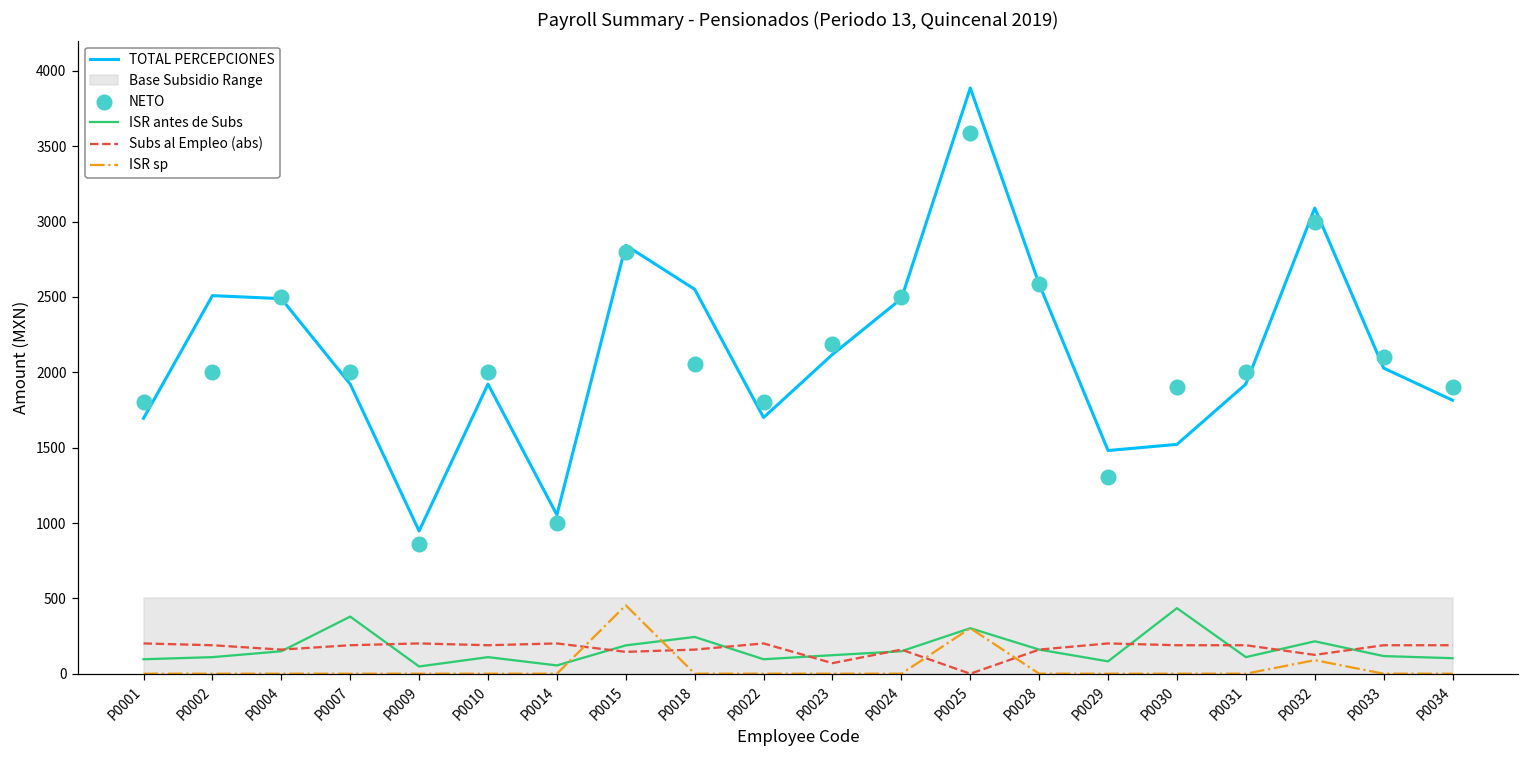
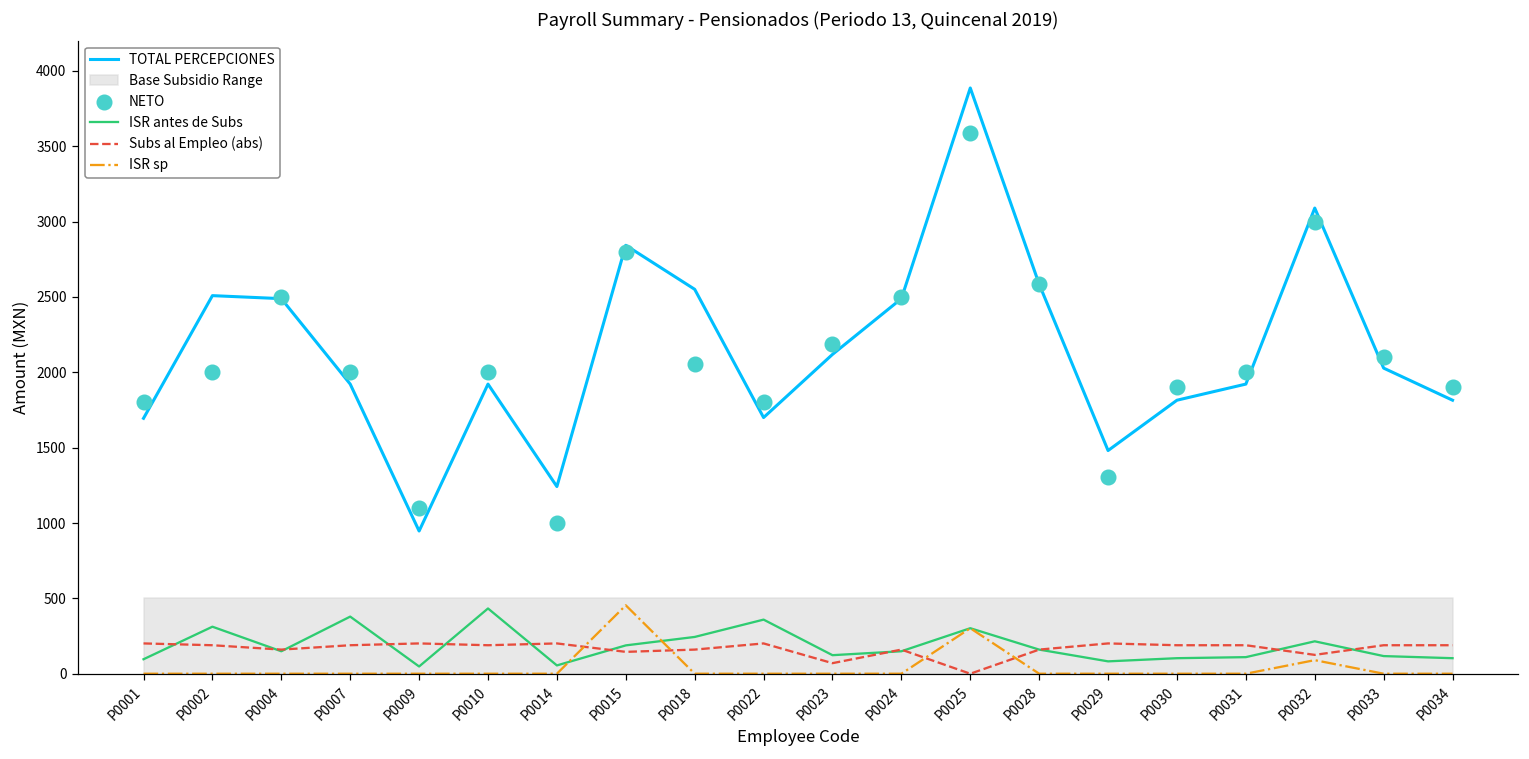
  {
    "TOTAL PERCEPCIONES": {
      "P0001": 1700,
      "P0002": 2510,
      "P0007": 1920,
      "P0009": 950,
      "P0010": 1920,
-     "P0014": 1050,
+     "P0014": 1240,
      "P0015": 2840,
      "P0018": 2550,
      "P0022": 1700,
      "P0023": 2120,
      "P0025": 3890,
      "P0029": 1480,
-     "P0030": 1520,
+     "P0030": 1820,
      "P0031": 1920,
      "P0032": 3090,
      "P0033": 2030,
      "P0034": 1820
    },
    "Base Subsidio Range": {
      "P0001": 500,
      "P0002": 500,
      "P0004": 500,
      "P0007": 500,
      "P0009": 500,
      "P0010": 500,
      "P0014": 500,
      "P0015": 500,
      "P0018": 500,
      "P0022": 500,
      "P0023": 500,
      "P0024": 500,
      "P0025": 500,
      "P0028": 500,
      "P0029": 500,
      "P0030": 500,
      "P0031": 500,
      "P0032": 500,
      "P0033": 500,
      "P0034": 500
    },
    "ISR antes de Subs": {
      "P0001": 100,
-     "P0002": 110,
+     "P0002": 310,
      "P0007": 380,
      "P0009": 50,
-     "P0010": 110,
+     "P0010": 430,
      "P0014": 60,
      "P0015": 190,
      "P0018": 240,
-     "P0022": 100,
+     "P0022": 360,
      "P0023": 120,
      "P0029": 80,
-     "P0030": 440,
+     "P0030": 100,
      "P0031": 110,
      "P0032": 220,
      "P0033": 120,
      "P0034": 100
    },
    "NETO": {
-     "P0009": 860
+     "P0009": 1100
    },
    "Subs al Empleo (abs)": {
      "P0001": 200,
      "P0002": 190,
      "P0007": 190,
      "P0009": 200,
      "P0010": 190,
      "P0014": 200,
      "P0015": 150,
      "P0018": 160,
      "P0022": 200,
      "P0023": 70,
      "P0025": 0,
      "P0029": 200,
      "P0030": 190,
      "P0031": 190,
      "P0032": 130,
      "P0033": 190,
      "P0034": 190
    },
    "ISR sp": {
      "P0001": 0,
      "P0002": 0,
      "P0004": 0,
      "P0007": 0,
      "P0009": 0,
      "P0010": 0,
      "P0014": 0,
      "P0015": 450,
      "P0018": 0,
      "P0022": 0,
      "P0023": 0,
      "P0024": 0,
      "P0028": 0,
      "P0029": 0,
      "P0030": 0,
      "P0031": 0,
      "P0032": 90,
      "P0033": 0,
      "P0034": 0
    }
  }
